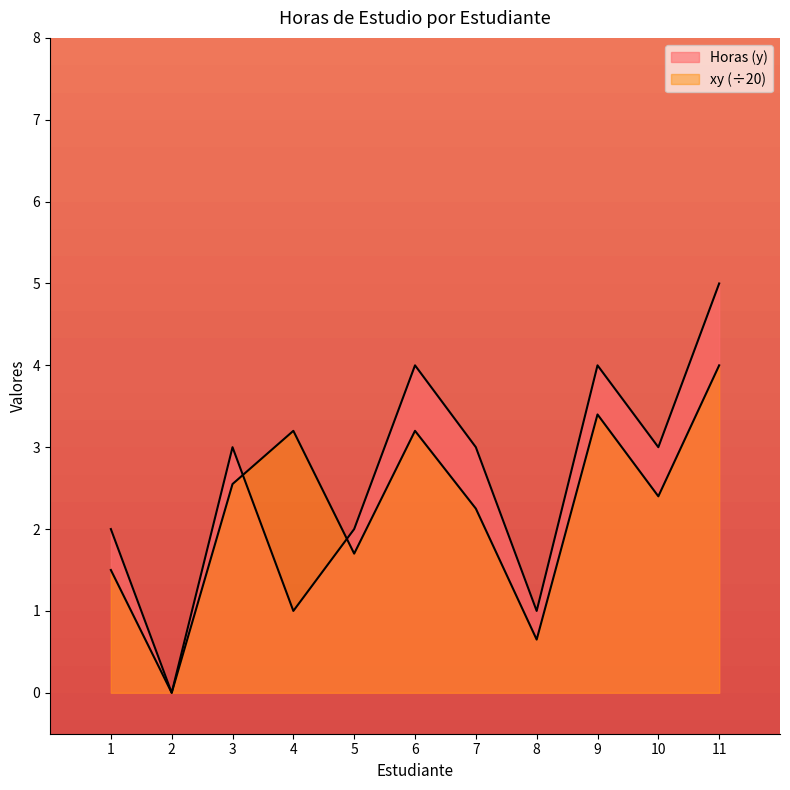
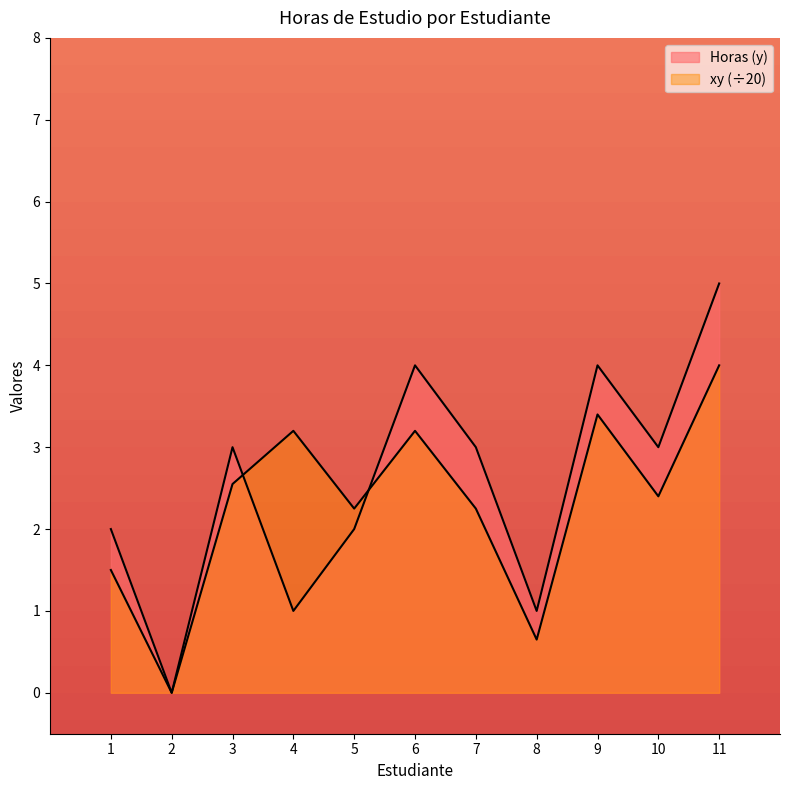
  {
    "Horas (y)": {
      "1": 2.0,
      "3": 3.0,
      "4": 1.0,
      "5": 2.0,
      "6": 4.0,
      "7": 3.0,
      "8": 1.0,
      "9": 4.0,
      "10": 3.0,
      "11": 5.0
    },
    "xy (÷20)": {
      "1": 1.5,
      "3": 2.6,
      "4": 3.2,
-     "5": 1.7,
+     "5": 2.3,
      "6": 3.2,
      "7": 2.3,
      "8": 0.7,
      "9": 3.4,
      "10": 2.4,
      "11": 4.0
    }
  }
